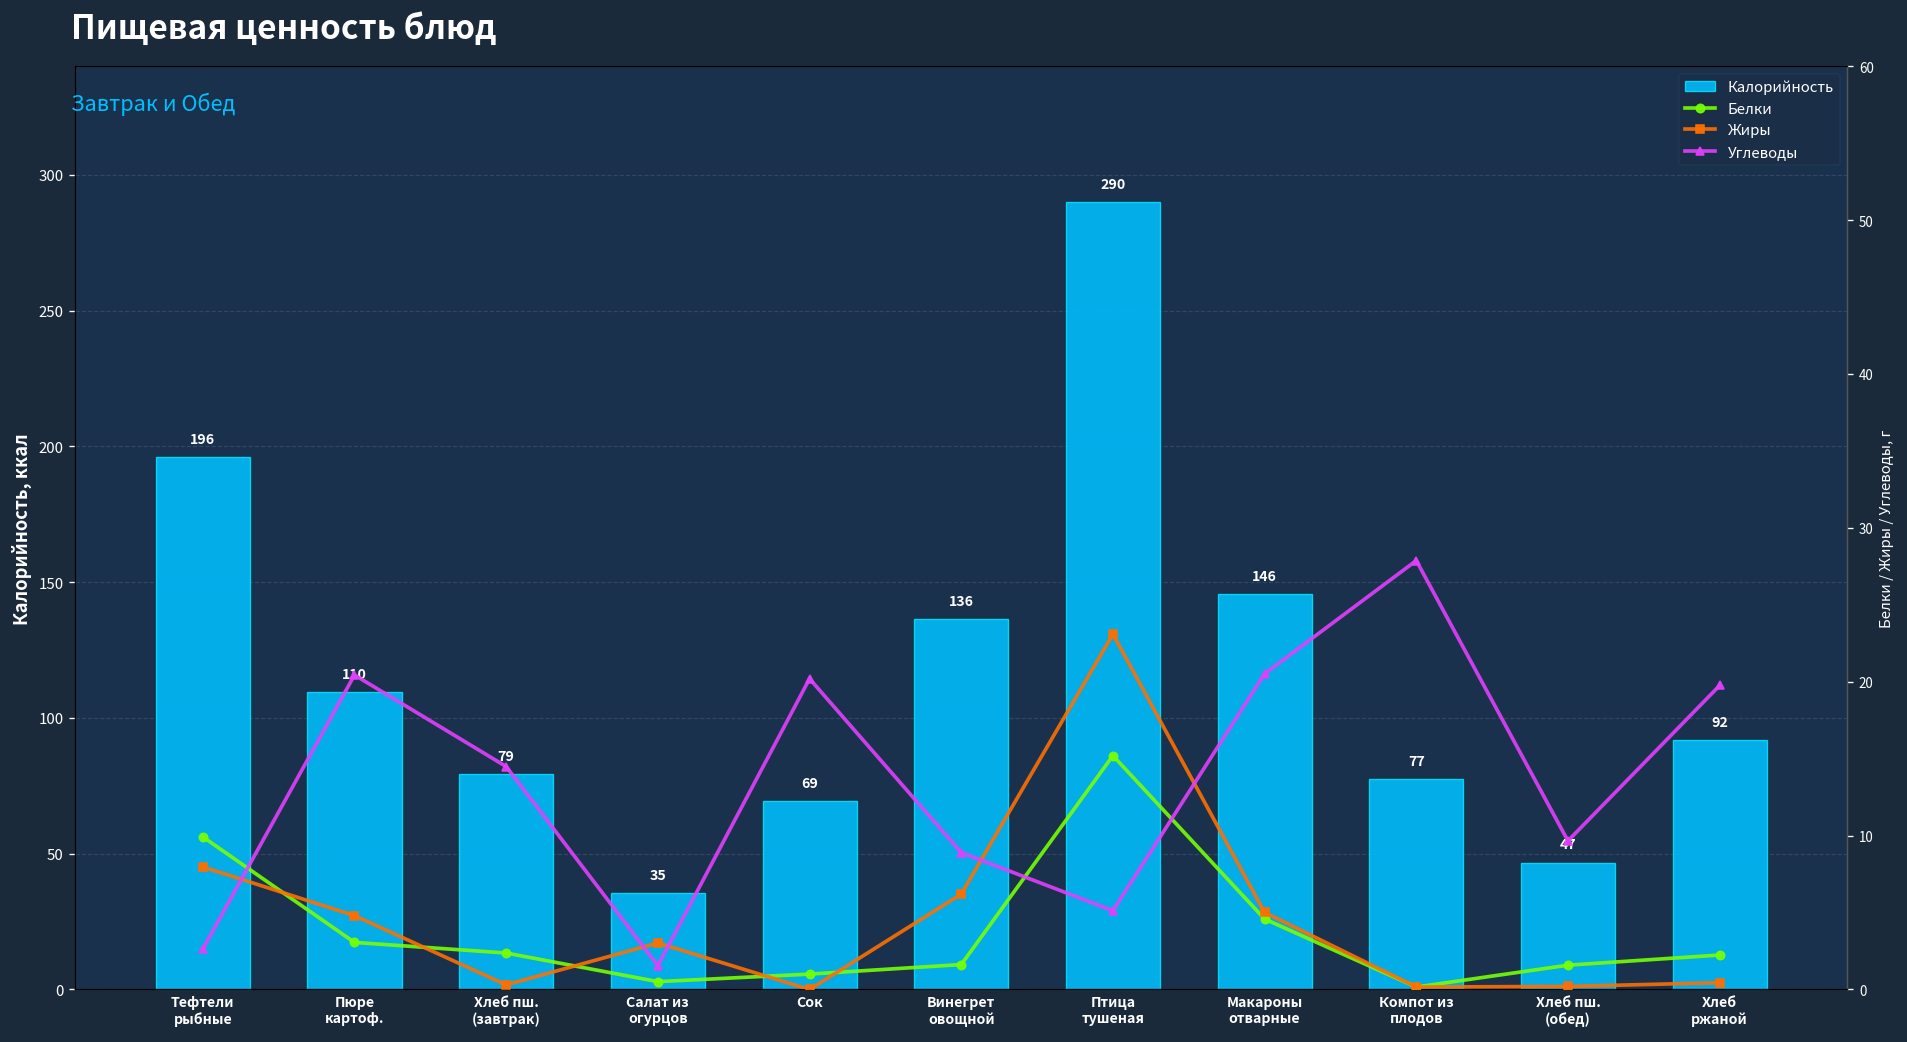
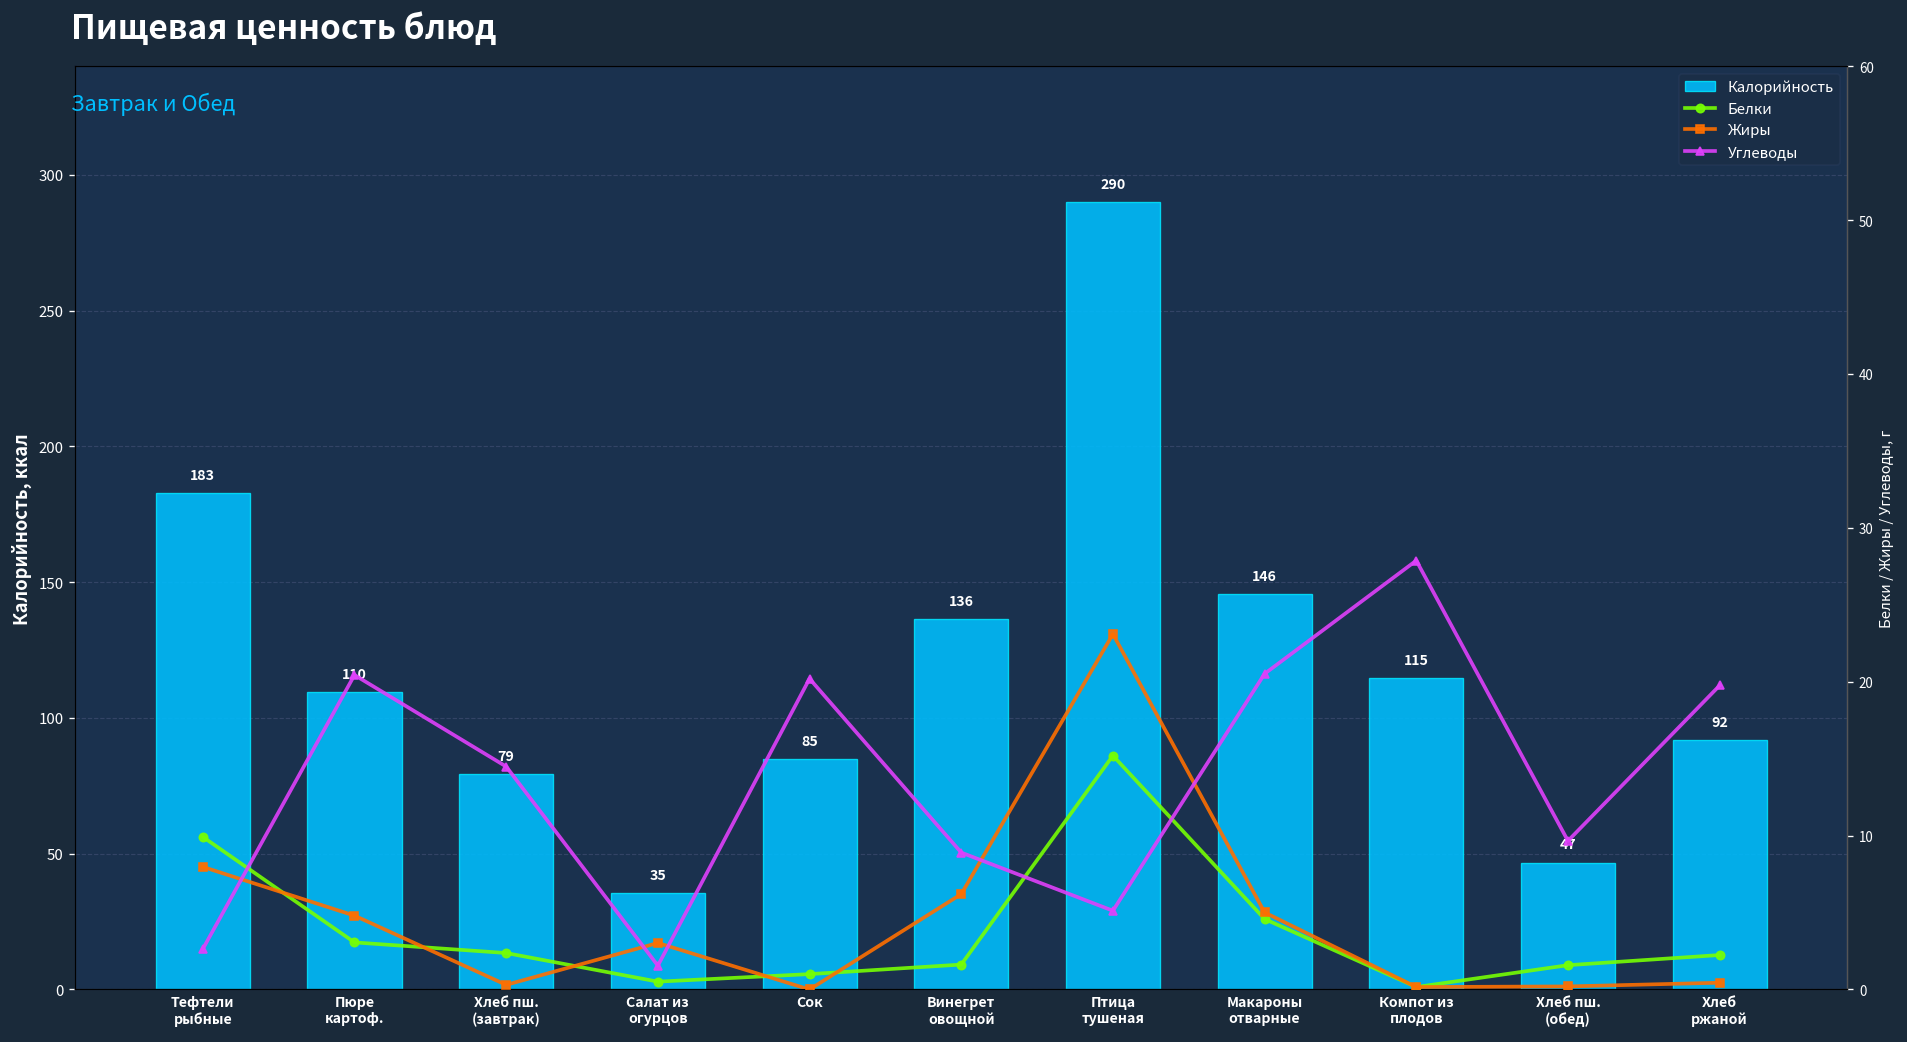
  {
    "Калорийность": {
-     "Тефтели рыбные": 196,
+     "Тефтели рыбные": 183,
      "Хлеб пш. (завтрак)": 79,
      "Салат из огурцов": 35,
-     "Сок": 69,
+     "Сок": 85,
      "Винегрет овощной": 136,
      "Птица тушеная": 290,
      "Макароны отварные": 146,
-     "Компот из плодов": 77,
+     "Компот из плодов": 115,
      "Хлеб ржаной": 92
    }
  }
